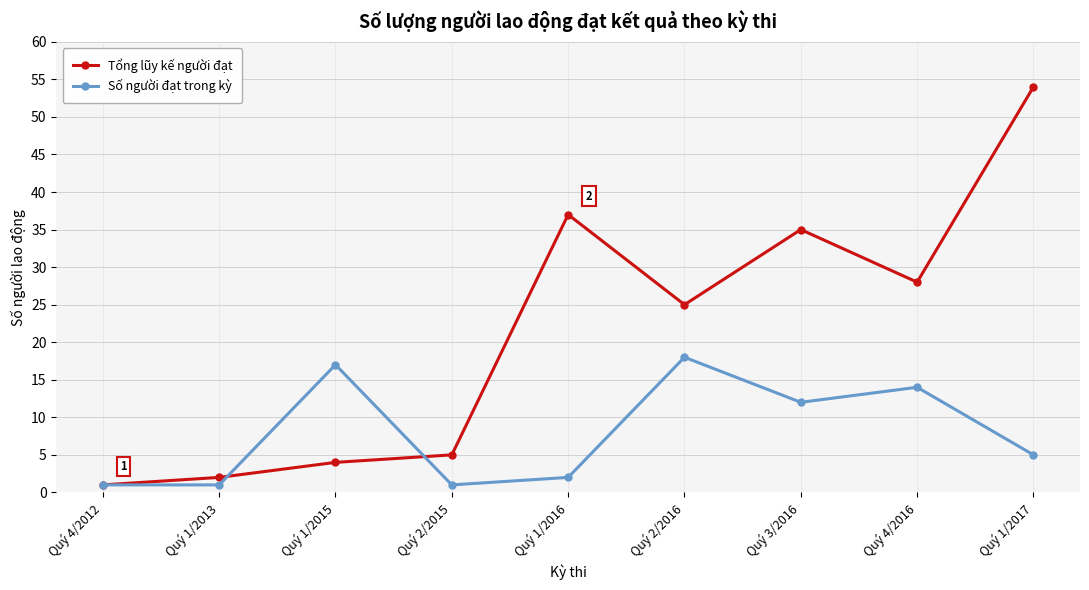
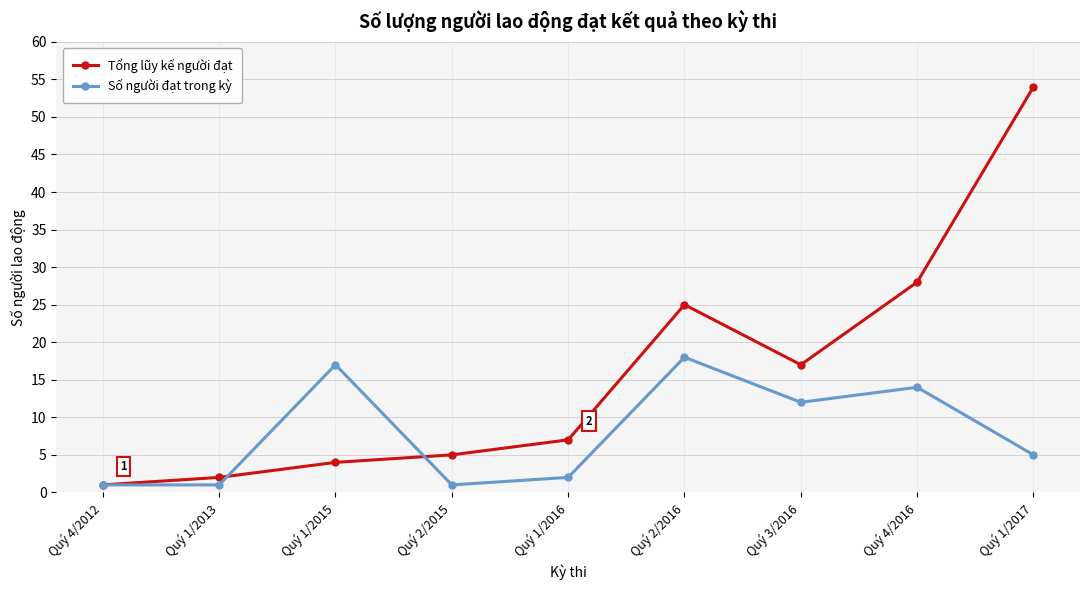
  {
    "Tổng lũy kế người đạt": {
      "Quý 1/2013": 2,
      "Quý 1/2015": 4,
      "Quý 2/2015": 5,
-     "Quý 1/2016": 37,
+     "Quý 1/2016": 7,
      "Quý 2/2016": 25,
-     "Quý 3/2016": 35,
+     "Quý 3/2016": 17,
      "Quý 4/2016": 28,
      "Quý 1/2017": 54
    },
    "Số người đạt trong kỳ": {
      "Quý 1/2013": 1,
      "Quý 1/2015": 17,
      "Quý 2/2015": 1,
      "Quý 1/2016": 2,
      "Quý 2/2016": 18,
      "Quý 3/2016": 12,
      "Quý 4/2016": 14,
      "Quý 1/2017": 5
    }
  }
